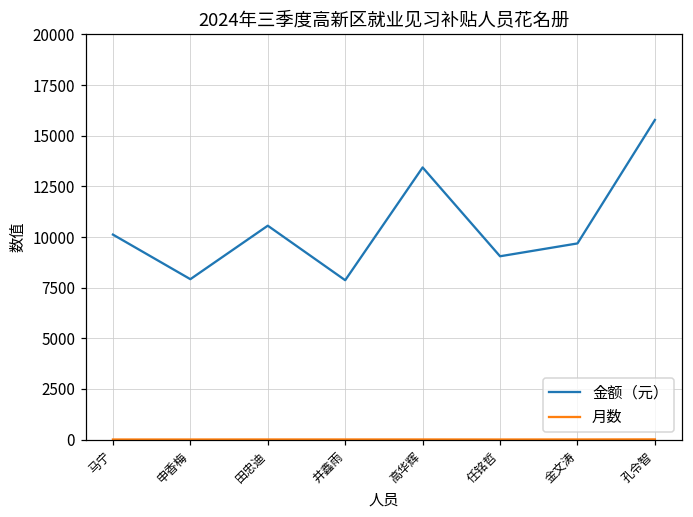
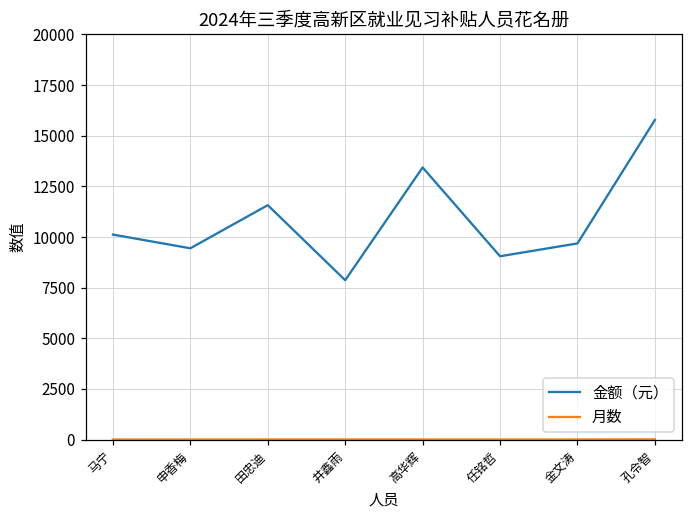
  {
    "金额（元）": {
      "马宁": 10100,
-     "申香梅": 7900,
-     "田忠迪": 10600,
+     "申香梅": 9400,
+     "田忠迪": 11600,
      "井鑫雨": 7900,
      "高华辉": 13400,
      "任铭哲": 9100,
      "金文涛": 9700,
      "孔令智": 15800
    },
    "月数": {
      "马宁": 0,
      "申香梅": 0,
      "田忠迪": 0,
      "井鑫雨": 0,
      "高华辉": 0,
      "任铭哲": 0,
      "金文涛": 0,
      "孔令智": 0
    }
  }
